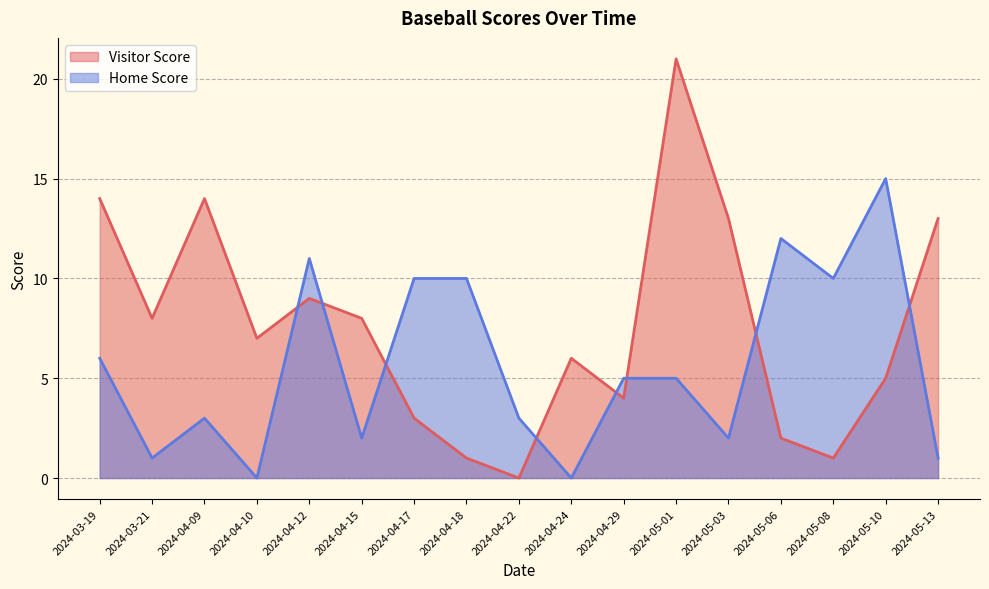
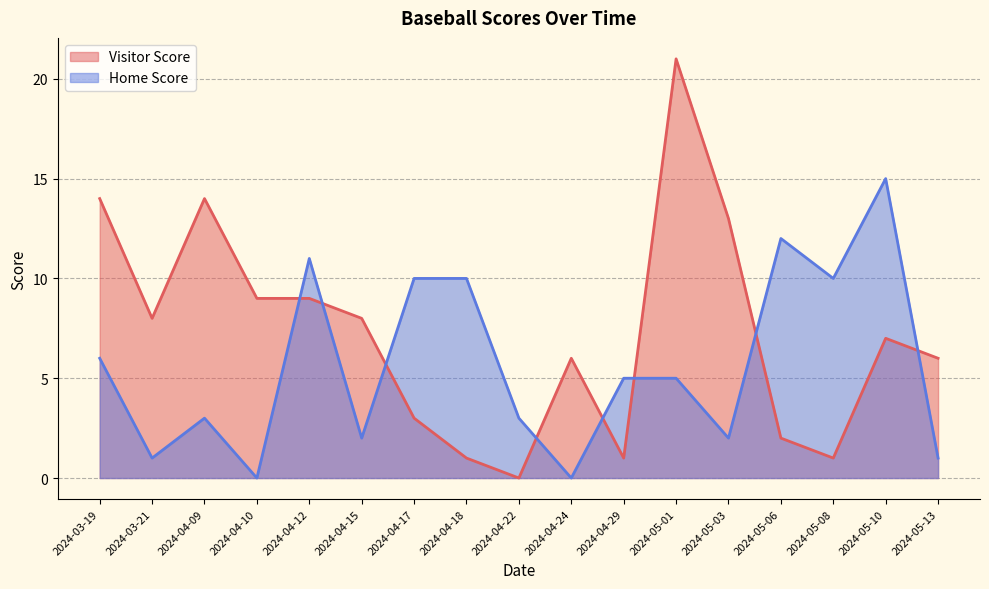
  {
    "Visitor Score": {
      "2024-03-19": 14,
      "2024-03-21": 8,
      "2024-04-09": 14,
-     "2024-04-10": 7,
+     "2024-04-10": 9,
      "2024-04-12": 9,
      "2024-04-15": 8,
      "2024-04-17": 3,
      "2024-04-18": 1,
      "2024-04-22": 0,
      "2024-04-24": 6,
-     "2024-04-29": 4,
+     "2024-04-29": 1,
      "2024-05-01": 21,
      "2024-05-03": 13,
      "2024-05-06": 2,
      "2024-05-08": 1,
-     "2024-05-10": 5,
-     "2024-05-13": 13
+     "2024-05-10": 7,
+     "2024-05-13": 6
    },
    "Home Score": {
      "2024-03-19": 6,
      "2024-03-21": 1,
      "2024-04-09": 3,
      "2024-04-10": 0,
      "2024-04-12": 11,
      "2024-04-15": 2,
      "2024-04-17": 10,
      "2024-04-18": 10,
      "2024-04-22": 3,
      "2024-04-24": 0,
      "2024-04-29": 5,
      "2024-05-01": 5,
      "2024-05-03": 2,
      "2024-05-06": 12,
      "2024-05-08": 10,
      "2024-05-10": 15,
      "2024-05-13": 1
    }
  }
